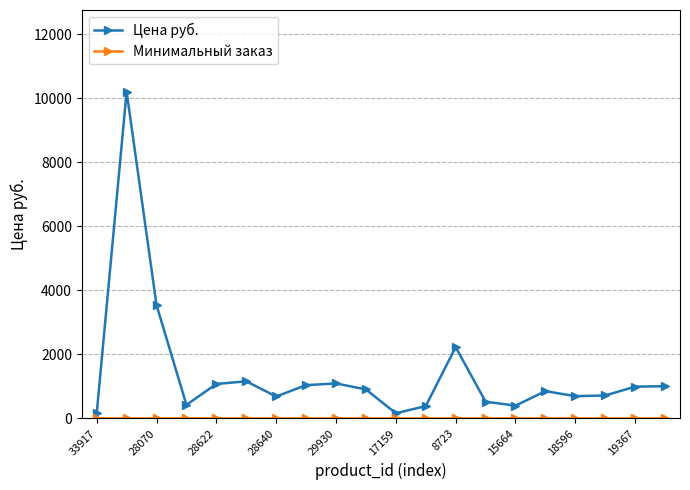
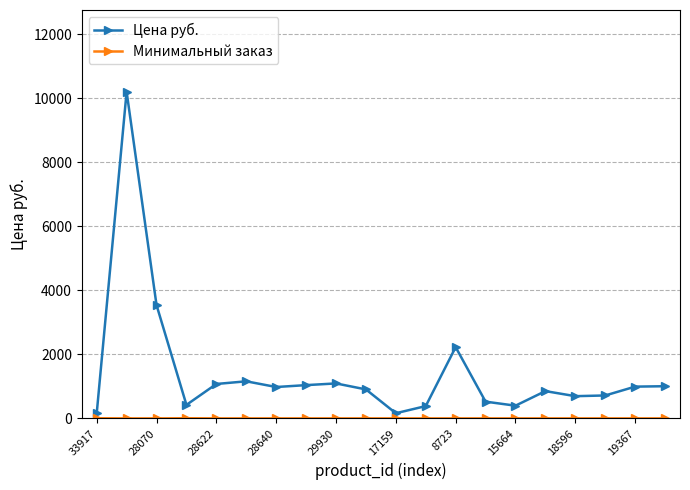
  {
    "Цена руб.": {
      "33917": 200,
      "28070": 3500,
      "28622": 1100,
-     "28640": 700,
+     "28640": 1000,
      "29930": 1100,
      "17159": 200,
      "8723": 2200,
      "15664": 400,
      "18596": 700,
      "19367": 1000
    },
    "Минимальный заказ": {
      "33917": 0,
      "28070": 0,
      "28622": 0,
      "28640": 0,
      "29930": 0,
      "17159": 0,
      "8723": 0,
      "15664": 0,
      "18596": 0,
      "19367": 0
    }
  }
